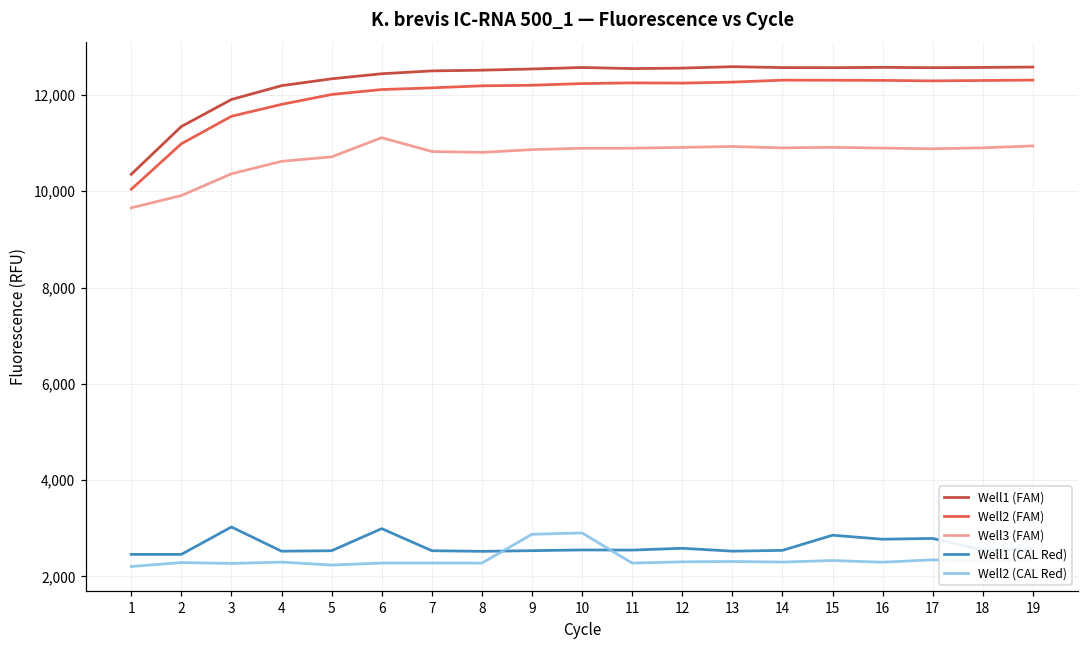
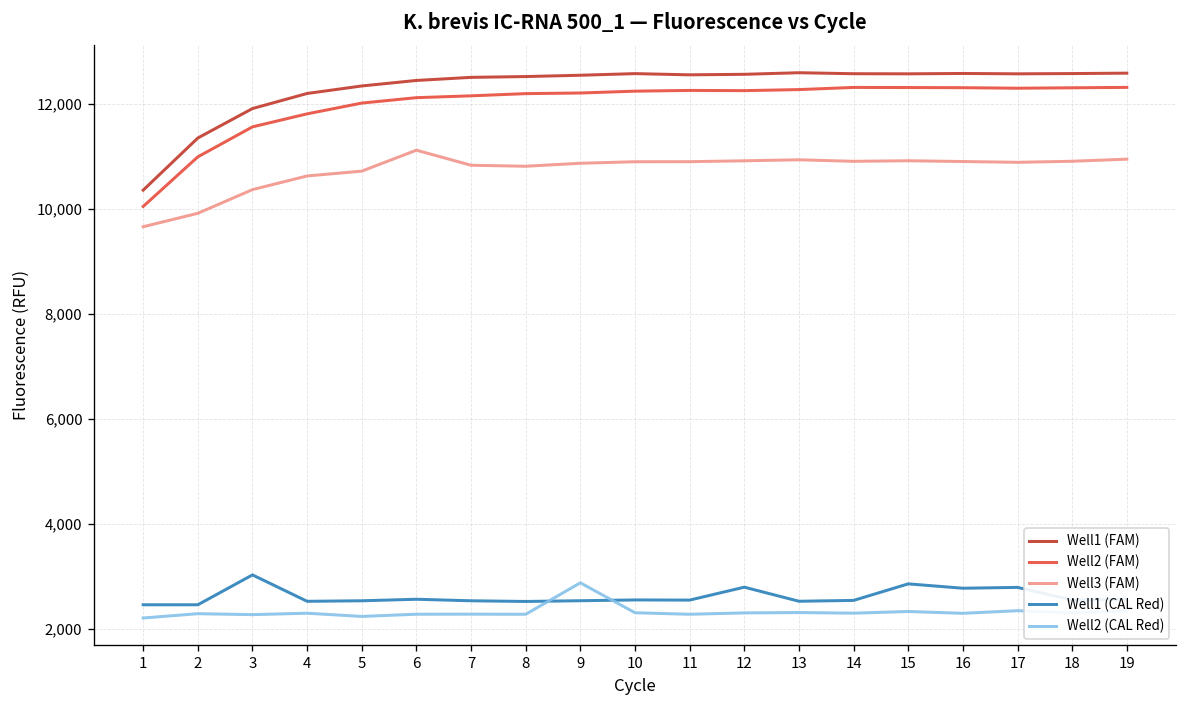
  {
    "Well3 (FAM)": {
      "1": "9,700",
      "2": "9,900",
      "3": "10,400",
      "4": "10,600",
      "5": "10,700",
      "6": "11,100",
      "7": "10,800",
      "8": "10,800",
      "9": "10,900",
      "10": "10,900",
      "11": "10,900",
      "12": "10,900",
      "13": "10,900",
      "14": "10,900",
      "15": "10,900",
      "16": "10,900",
      "17": "10,900",
      "18": "10,900",
      "19": "10,900"
    },
    "Well1 (CAL Red)": {
      "1": "2,500",
      "2": "2,500",
      "3": "3,000",
      "4": "2,500",
      "5": "2,500",
-     "6": "3,000",
+     "6": "2,600",
      "7": "2,500",
      "8": "2,500",
      "9": "2,500",
      "10": "2,500",
      "11": "2,500",
-     "12": "2,600",
+     "12": "2,800",
      "13": "2,500",
      "14": "2,500",
      "15": "2,900",
      "16": "2,800",
      "17": "2,800"
    },
    "Well2 (CAL Red)": {
      "1": "2,200",
      "2": "2,300",
      "3": "2,300",
      "4": "2,300",
      "5": "2,200",
      "6": "2,300",
      "7": "2,300",
      "8": "2,300",
      "9": "2,900",
-     "10": "2,900",
+     "10": "2,300",
      "11": "2,300",
      "12": "2,300",
      "13": "2,300",
      "14": "2,300",
      "15": "2,300",
      "16": "2,300",
      "17": "2,300"
    }
  }
